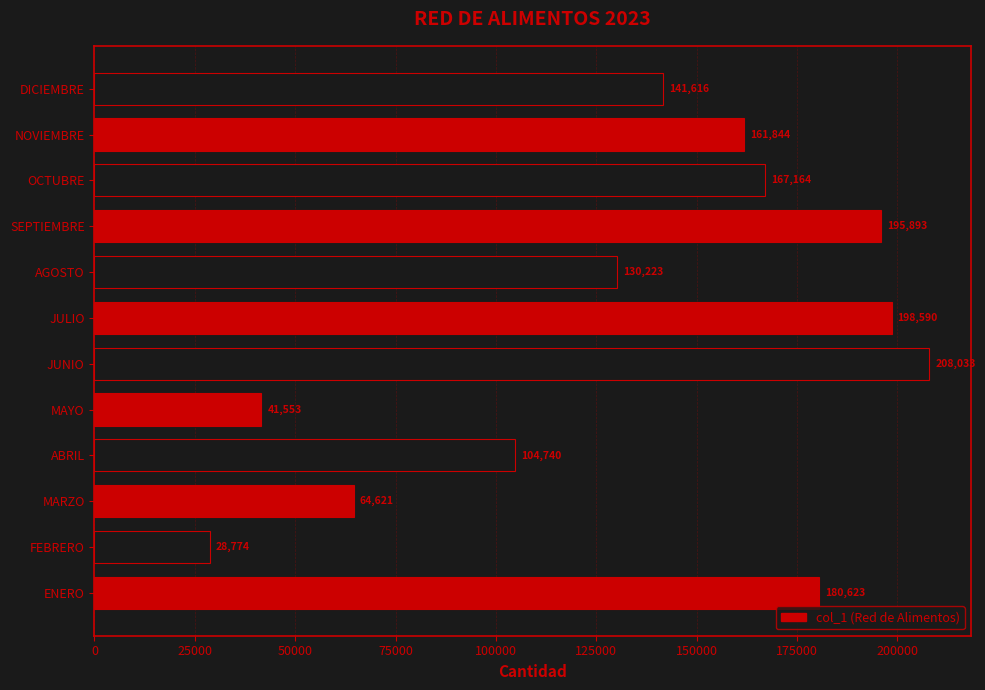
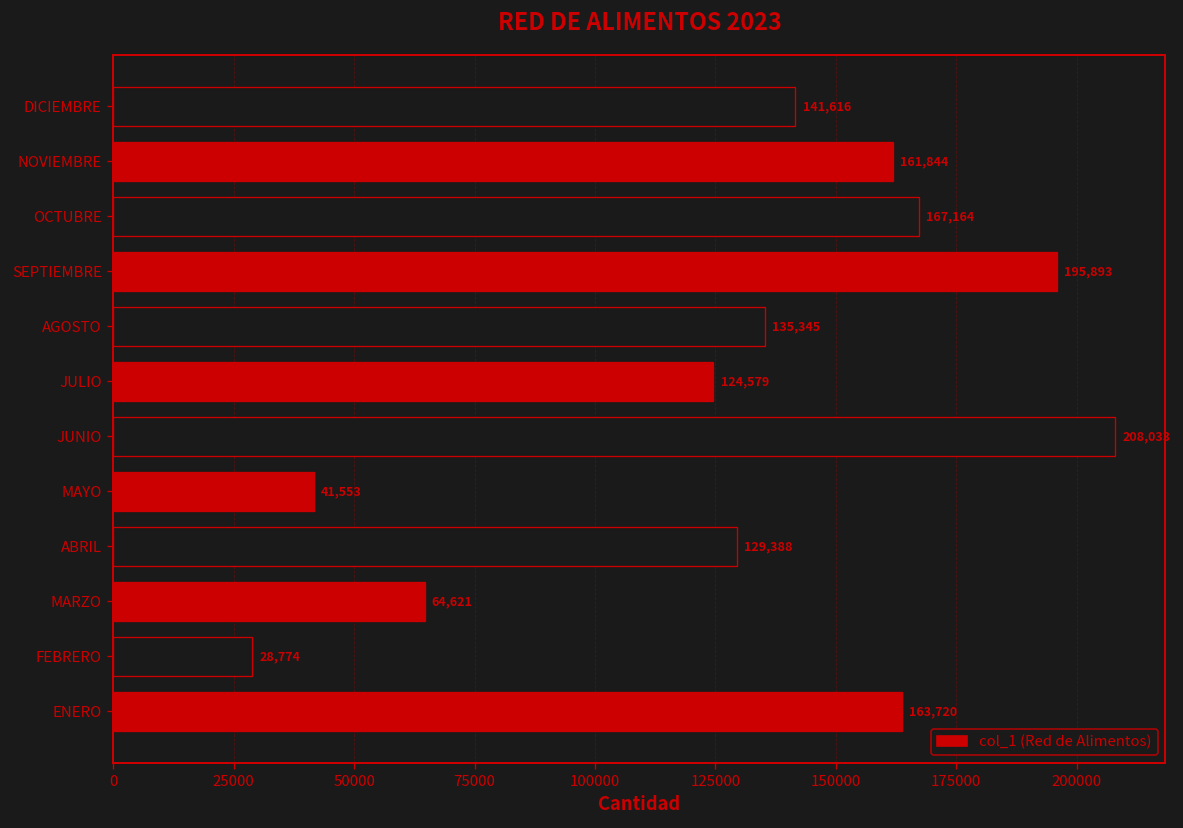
  {
    "DICIEMBRE": "141,616",
    "NOVIEMBRE": "161,844",
    "OCTUBRE": "167,164",
    "SEPTIEMBRE": "195,893",
-   "AGOSTO": "130,223",
-   "JULIO": "198,590",
+   "AGOSTO": "135,345",
+   "JULIO": "124,579",
    "JUNIO": "208,033",
    "MAYO": "41,553",
-   "ABRIL": "104,740",
+   "ABRIL": "129,388",
    "MARZO": "64,621",
    "FEBRERO": "28,774",
-   "ENERO": "180,623"
+   "ENERO": "163,720"
  }
